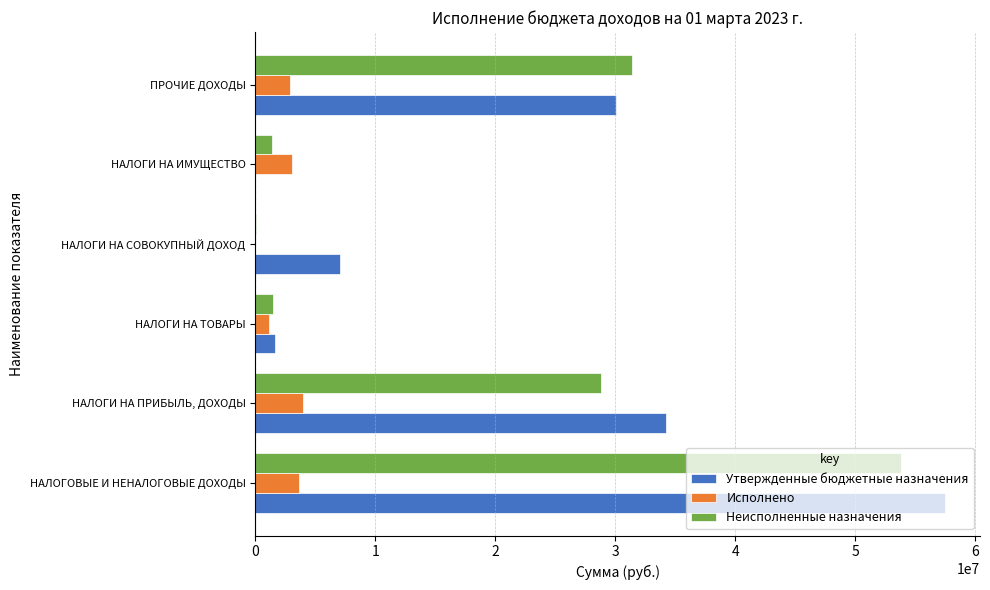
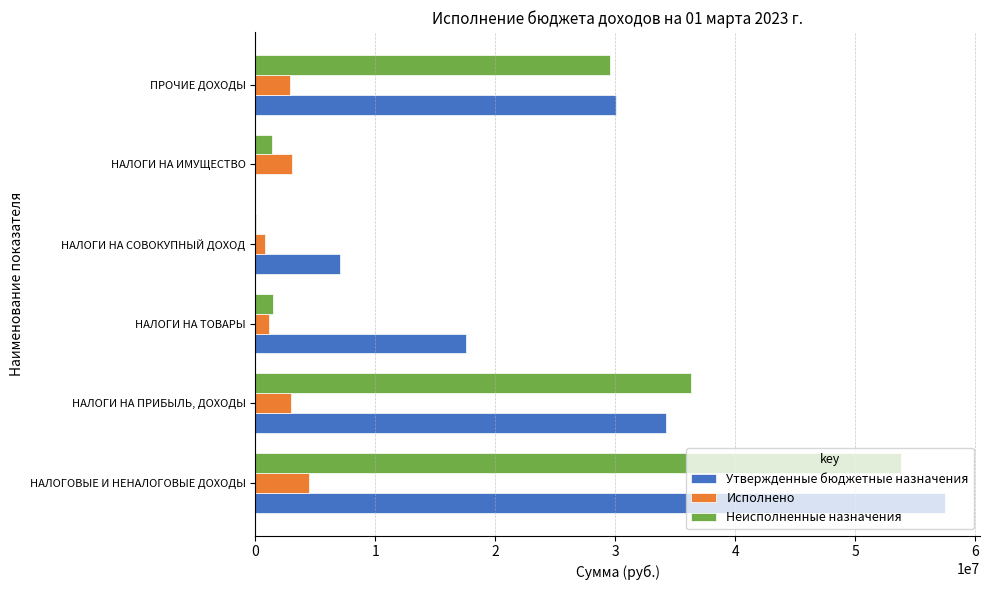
  {
    "Утвержденные бюджетные назначения": {
      "ПРОЧИЕ ДОХОДЫ": 30000000,
      "НАЛОГИ НА СОВОКУПНЫЙ ДОХОД": 7000000,
-     "НАЛОГИ НА ТОВАРЫ": 1700000,
+     "НАЛОГИ НА ТОВАРЫ": 17600000,
      "НАЛОГИ НА ПРИБЫЛЬ, ДОХОДЫ": 34200000
    },
    "Исполнено": {
      "ПРОЧИЕ ДОХОДЫ": 2900000,
      "НАЛОГИ НА ИМУЩЕСТВО": 3100000,
-     "НАЛОГИ НА СОВОКУПНЫЙ ДОХОД": 0,
+     "НАЛОГИ НА СОВОКУПНЫЙ ДОХОД": 800000,
      "НАЛОГИ НА ТОВАРЫ": 1100000,
-     "НАЛОГИ НА ПРИБЫЛЬ, ДОХОДЫ": 4000000,
-     "НАЛОГОВЫЕ И НЕНАЛОГОВЫЕ ДОХОДЫ": 3700000
+     "НАЛОГИ НА ПРИБЫЛЬ, ДОХОДЫ": 3000000,
+     "НАЛОГОВЫЕ И НЕНАЛОГОВЫЕ ДОХОДЫ": 4400000
    },
    "Неисполненные назначения": {
-     "ПРОЧИЕ ДОХОДЫ": 31400000,
+     "ПРОЧИЕ ДОХОДЫ": 29600000,
      "НАЛОГИ НА ИМУЩЕСТВО": 1400000,
      "НАЛОГИ НА ТОВАРЫ": 1500000,
-     "НАЛОГИ НА ПРИБЫЛЬ, ДОХОДЫ": 28800000
+     "НАЛОГИ НА ПРИБЫЛЬ, ДОХОДЫ": 36300000
    }
  }
